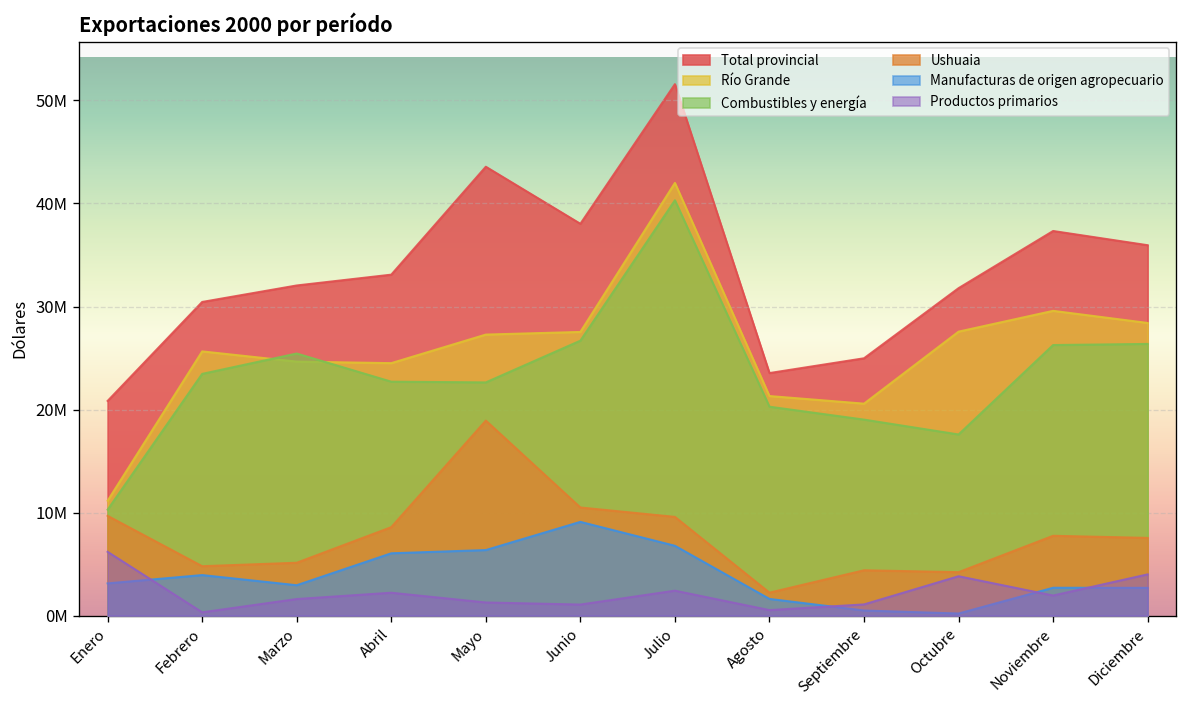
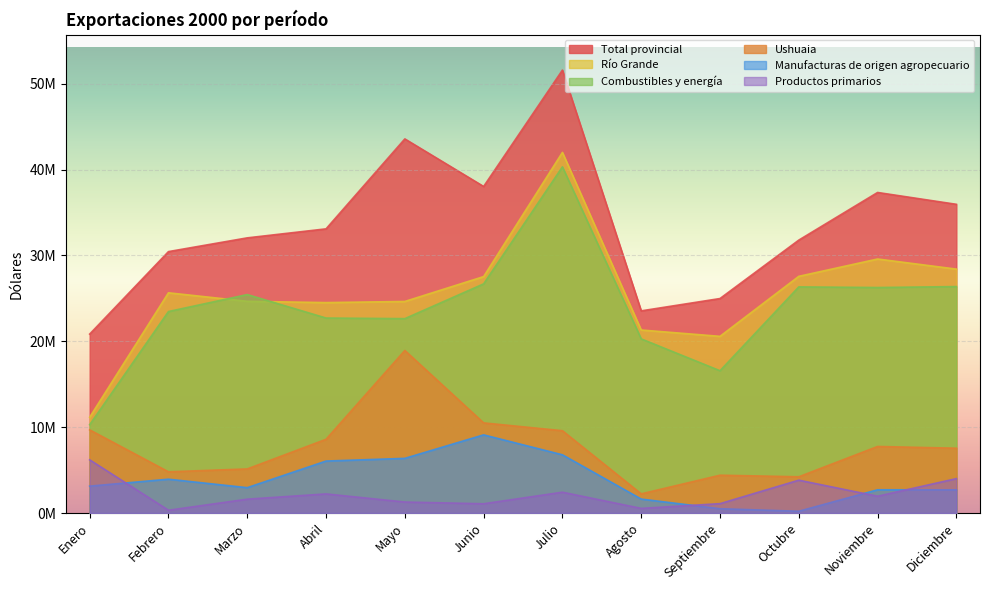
  {
    "Río Grande": {
      "Enero": 11000000,
      "Febrero": 26000000,
      "Marzo": 25000000,
      "Abril": 25000000,
-     "Mayo": 27000000,
+     "Mayo": 25000000,
      "Junio": 28000000,
      "Julio": 42000000,
      "Agosto": 21000000,
      "Septiembre": 21000000,
      "Octubre": 28000000,
      "Noviembre": 30000000,
      "Diciembre": 28000000
    },
    "Combustibles y energía": {
      "Enero": 10000000,
      "Febrero": 23000000,
      "Marzo": 25000000,
      "Abril": 23000000,
      "Mayo": 23000000,
      "Junio": 27000000,
      "Julio": 40000000,
      "Agosto": 20000000,
-     "Septiembre": 19000000,
-     "Octubre": 18000000,
+     "Septiembre": 17000000,
+     "Octubre": 26000000,
      "Noviembre": 26000000,
      "Diciembre": 26000000
    },
    "Manufacturas de origen agropecuario": {
      "Enero": 3000000,
      "Febrero": 4000000,
      "Marzo": 3000000,
      "Abril": 6000000,
      "Mayo": 6000000,
      "Junio": 9000000,
      "Julio": 7000000,
      "Agosto": 2000000,
      "Septiembre": 0,
      "Octubre": 0,
      "Noviembre": 3000000,
      "Diciembre": 3000000
    },
    "Productos primarios": {
      "Enero": 6000000,
      "Febrero": 0,
      "Marzo": 2000000,
      "Abril": 2000000,
      "Mayo": 1000000,
      "Junio": 1000000,
      "Julio": 2000000,
      "Agosto": 1000000,
      "Septiembre": 1000000,
      "Octubre": 4000000,
      "Noviembre": 2000000,
      "Diciembre": 4000000
    }
  }
